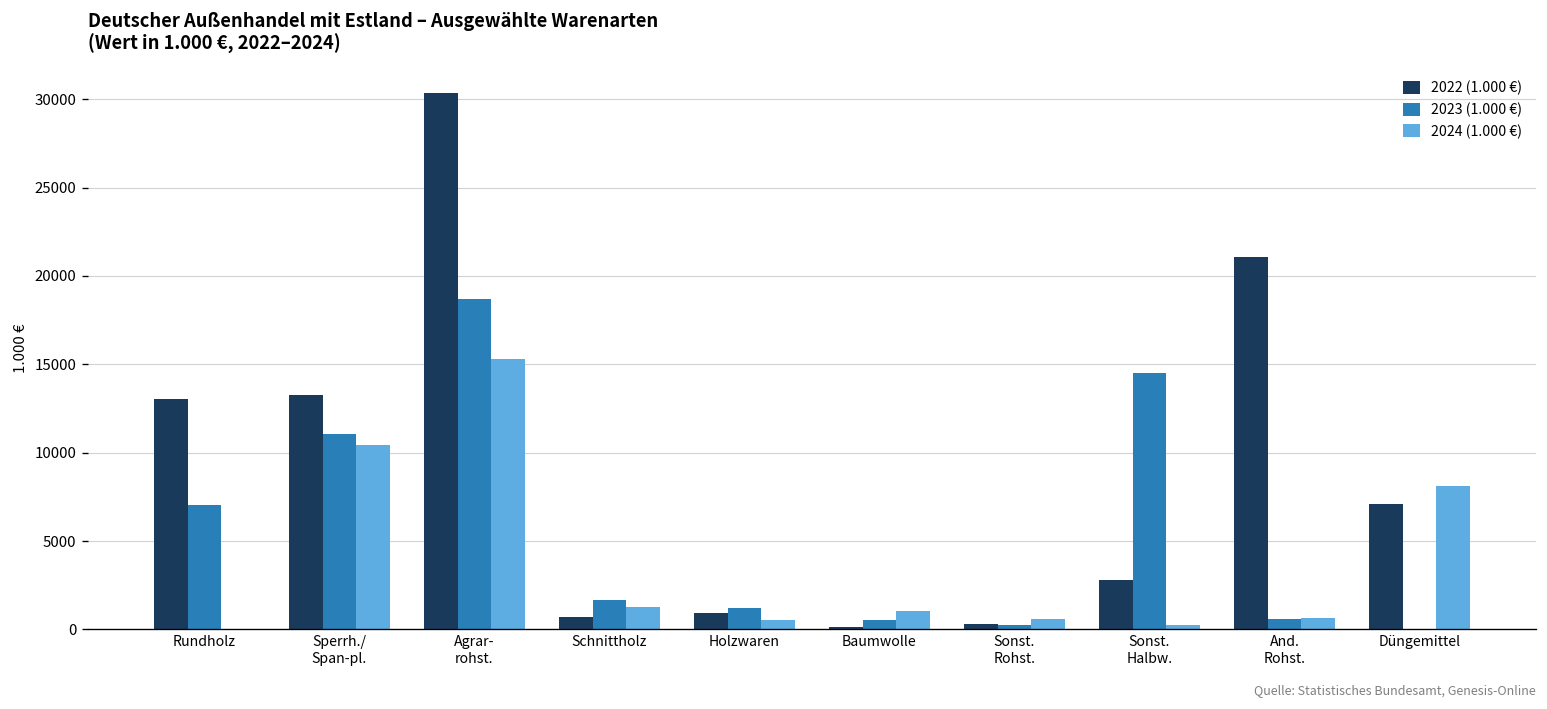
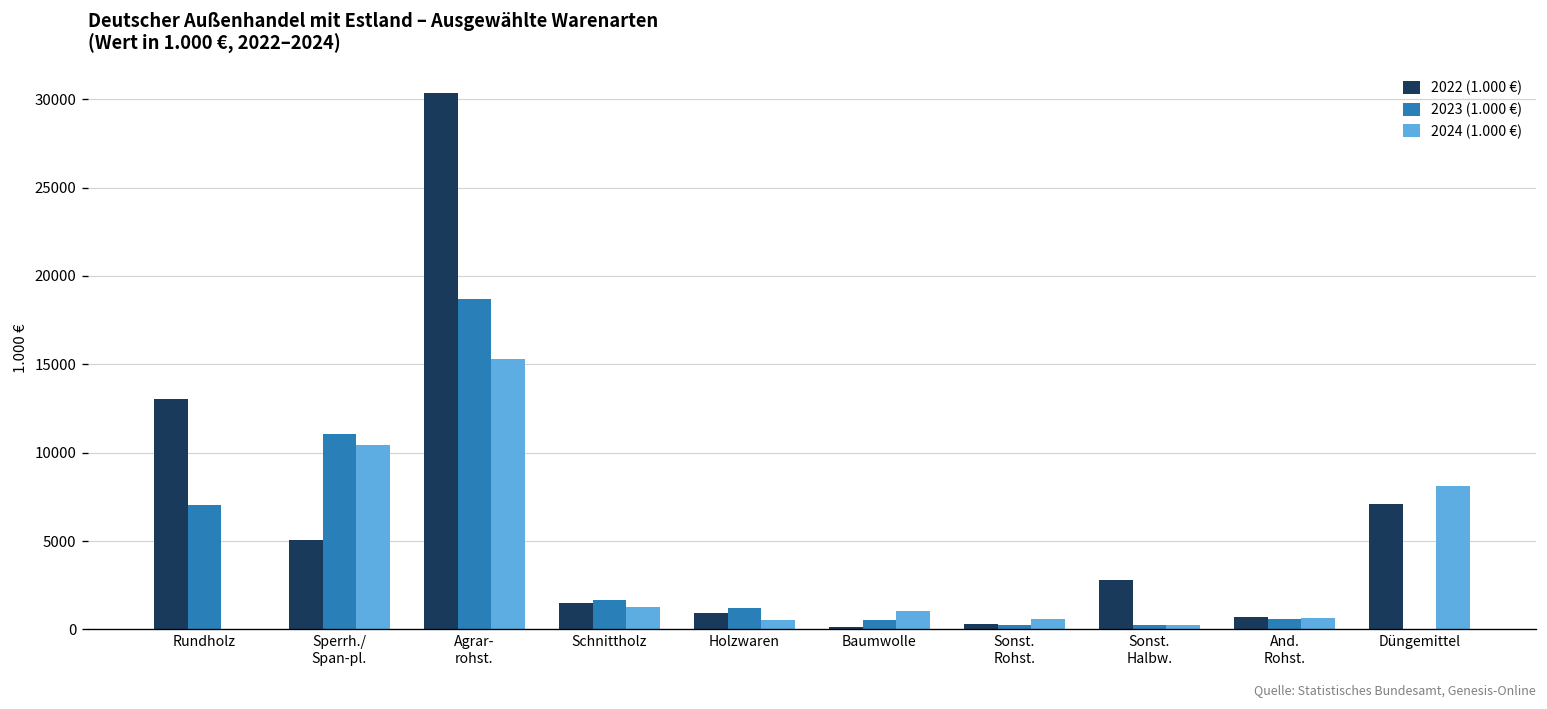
  {
    "2022 (1.000 €)": {
      "Rundholz": 13000,
-     "Sperrh./ Span-pl.": 13200,
+     "Sperrh./ Span-pl.": 5000,
      "Agrar- rohst.": 30300,
-     "Schnittholz": 700,
+     "Schnittholz": 1500,
      "Holzwaren": 900,
      "Sonst. Rohst.": 300,
      "Sonst. Halbw.": 2800,
-     "And. Rohst.": 21000,
+     "And. Rohst.": 700,
      "Düngemittel": 7100
    },
    "2023 (1.000 €)": {
      "Rundholz": 7100,
      "Sperrh./ Span-pl.": 11100,
      "Agrar- rohst.": 18700,
      "Schnittholz": 1700,
      "Holzwaren": 1200,
      "Baumwolle": 500,
      "Sonst. Rohst.": 300,
-     "Sonst. Halbw.": 14500,
+     "Sonst. Halbw.": 300,
      "And. Rohst.": 600
    },
    "2024 (1.000 €)": {
      "Sperrh./ Span-pl.": 10500,
      "Agrar- rohst.": 15300,
      "Schnittholz": 1200,
      "Holzwaren": 600,
      "Baumwolle": 1000,
      "Sonst. Rohst.": 600,
      "Sonst. Halbw.": 200,
      "And. Rohst.": 700,
      "Düngemittel": 8100
    }
  }
